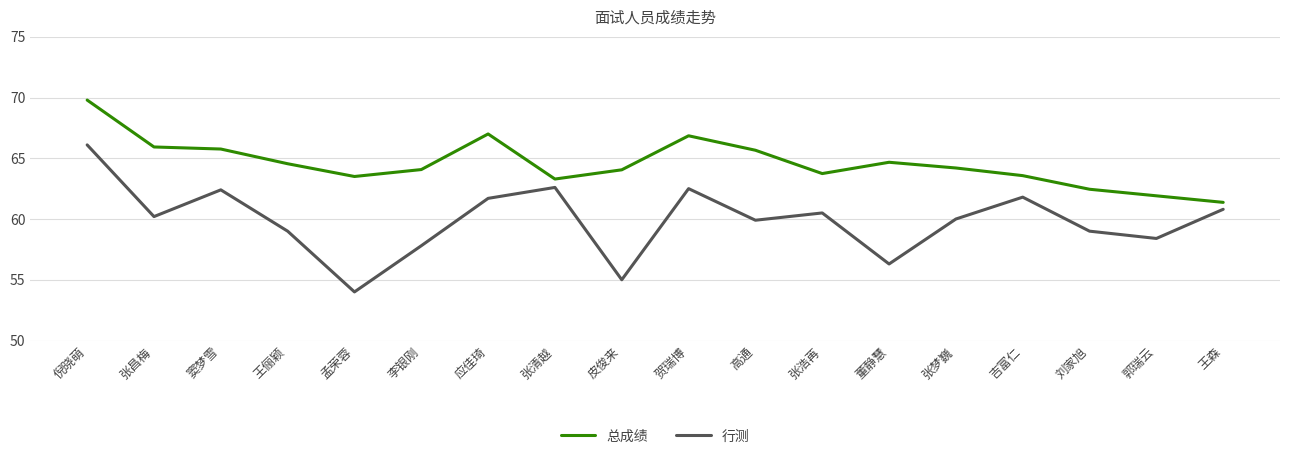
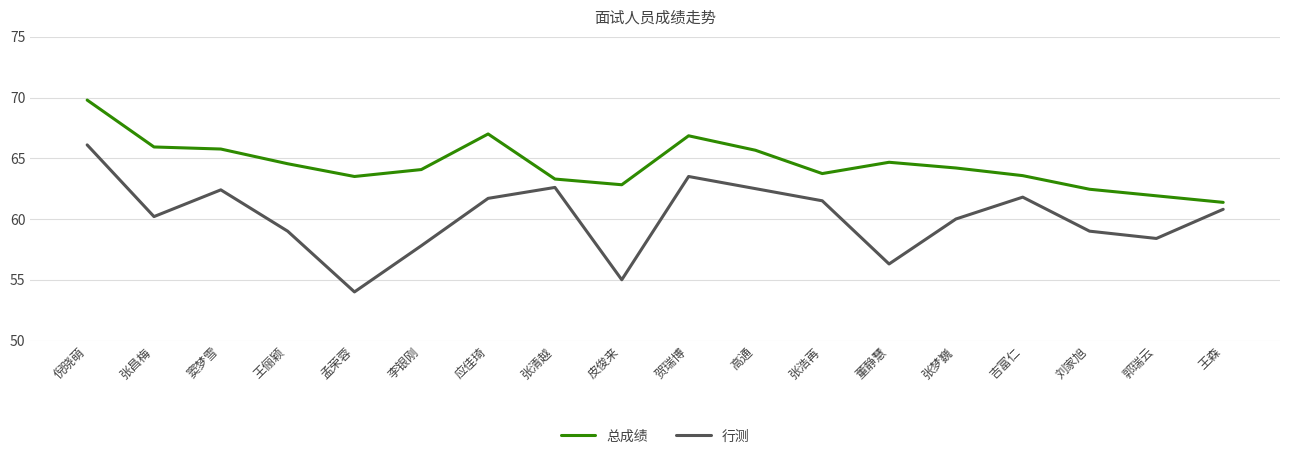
  {
    "总成绩": {
      "倪晓萌": 69.8,
      "张昌梅": 65.9,
      "窦梦雪": 65.8,
      "王俪颖": 64.6,
      "孟荣蓉": 63.5,
      "李银刚": 64.1,
      "应佳琦": 67.0,
      "张清越": 63.3,
-     "皮俊来": 64.1,
+     "皮俊来": 62.8,
      "贺瑞博": 66.9,
      "高通": 65.7,
      "张浩苒": 63.7,
      "董静慧": 64.7,
      "张梦巍": 64.2,
      "吉富仁": 63.6,
      "刘家旭": 62.5,
      "郭瑞云": 61.9,
      "王森": 61.4
    },
    "行测": {
      "倪晓萌": 66.1,
      "张昌梅": 60.2,
      "窦梦雪": 62.4,
      "王俪颖": 59.0,
      "孟荣蓉": 54.0,
      "李银刚": 57.8,
      "应佳琦": 61.7,
      "张清越": 62.6,
      "皮俊来": 55.0,
-     "贺瑞博": 62.5,
-     "高通": 59.9,
-     "张浩苒": 60.5,
+     "贺瑞博": 63.5,
+     "高通": 62.5,
+     "张浩苒": 61.5,
      "董静慧": 56.3,
      "张梦巍": 60.0,
      "吉富仁": 61.8,
      "刘家旭": 59.0,
      "郭瑞云": 58.4,
      "王森": 60.8
    }
  }
